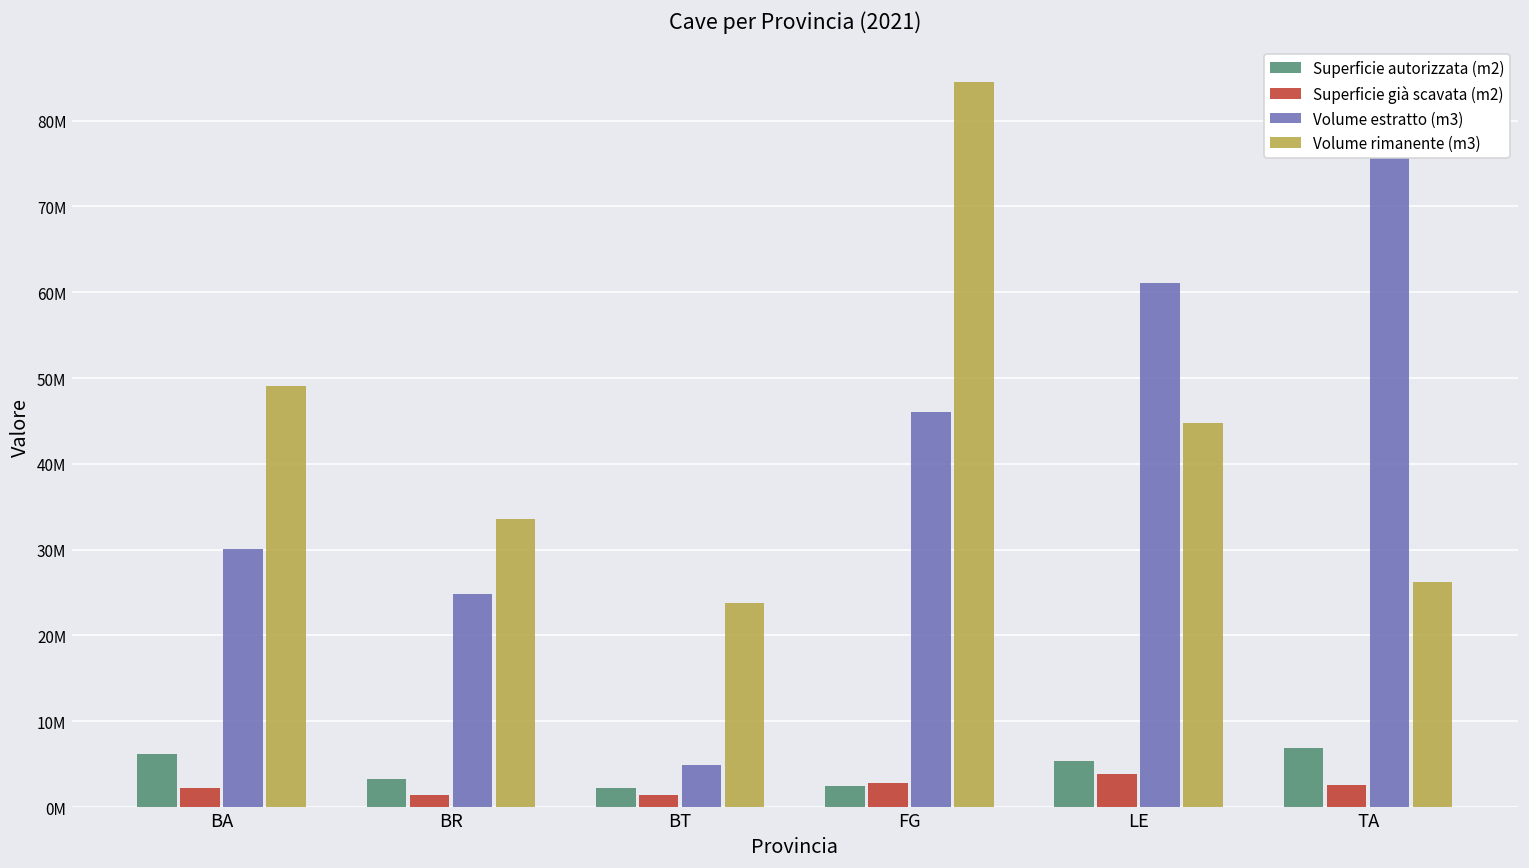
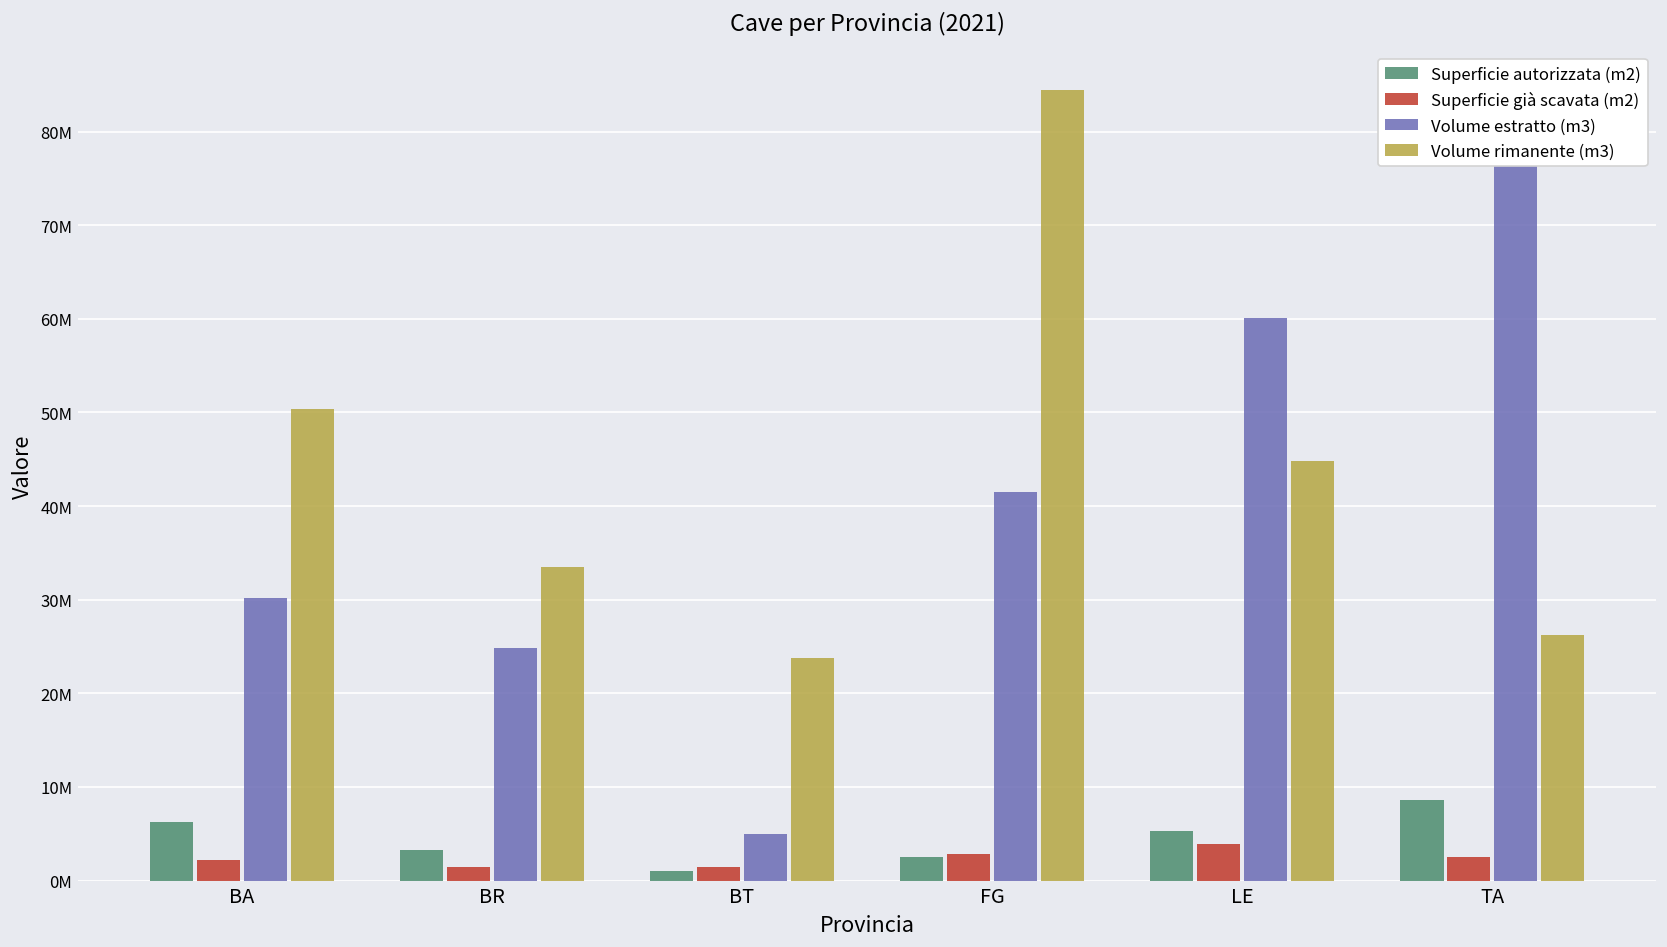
  {
    "Superficie autorizzata (m2)": {
      "BA": 6000000,
      "BR": 3000000,
-     "BT": 2000000,
+     "BT": 1000000,
      "FG": 2000000,
      "LE": 5000000,
-     "TA": 7000000
+     "TA": 9000000
    },
    "Superficie già scavata (m2)": {
      "BA": 2000000,
      "BR": 1000000,
      "BT": 1000000,
      "FG": 3000000,
      "LE": 4000000,
      "TA": 3000000
    },
    "Volume estratto (m3)": {
      "BA": 30000000,
      "BR": 25000000,
      "BT": 5000000,
-     "FG": 46000000,
-     "LE": 61000000
+     "FG": 42000000,
+     "LE": 60000000
    },
    "Volume rimanente (m3)": {
-     "BA": 49000000,
+     "BA": 50000000,
      "BR": 34000000,
      "BT": 24000000,
      "FG": 84000000,
      "LE": 45000000,
      "TA": 26000000
    }
  }
